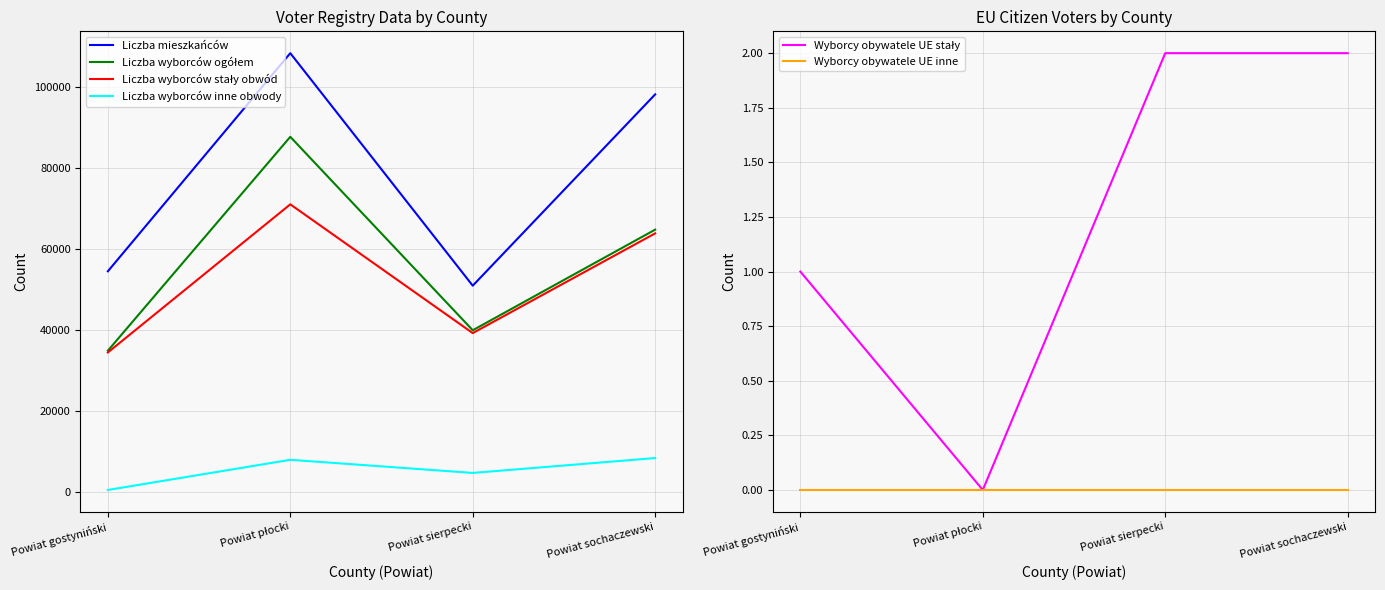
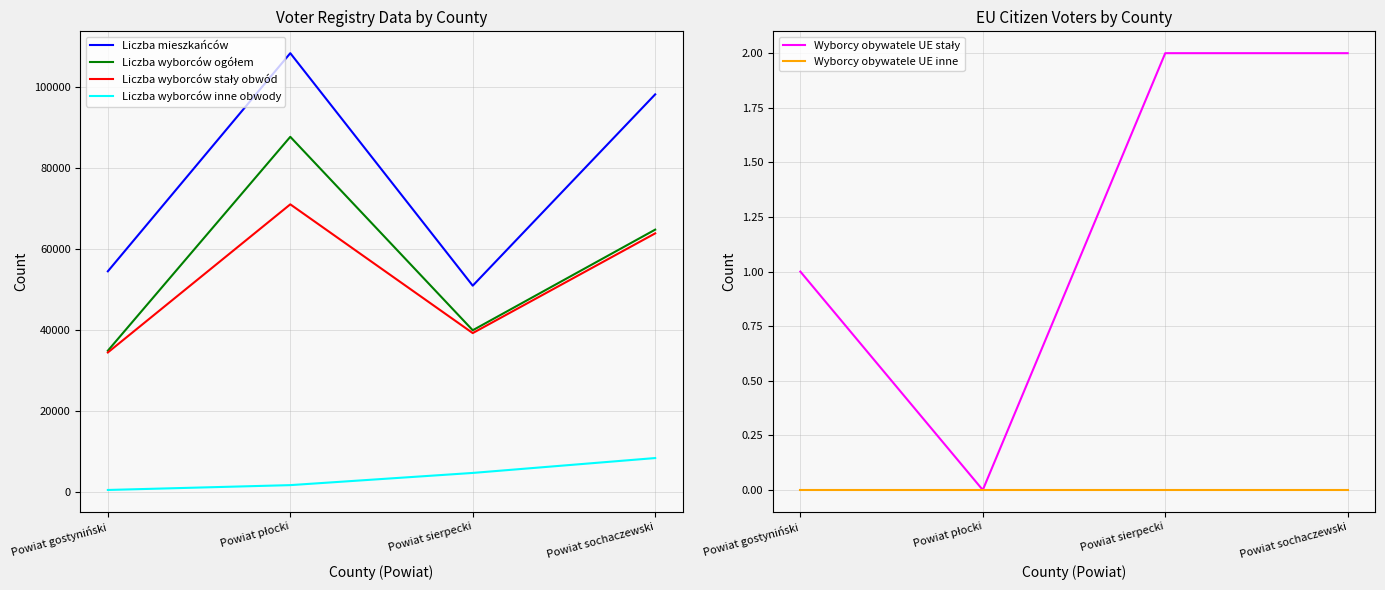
  {
    "Voter Registry Data by County": {
      "Liczba mieszkańców": {
        "Powiat gostyniński": 54000,
        "Powiat płocki": 108000,
        "Powiat sierpecki": 51000,
        "Powiat sochaczewski": 98000
      },
      "Liczba wyborców ogółem": {
        "Powiat płocki": 88000,
        "Powiat sierpecki": 40000,
        "Powiat sochaczewski": 65000
      },
      "Liczba wyborców stały obwód": {
        "Powiat płocki": 71000,
        "Powiat sierpecki": 39000,
        "Powiat sochaczewski": 64000
      },
      "Liczba wyborców inne obwody": {
        "Powiat gostyniński": 0,
-       "Powiat płocki": 8000,
+       "Powiat płocki": 2000,
        "Powiat sierpecki": 5000,
        "Powiat sochaczewski": 8000
      }
    },
    "EU Citizen Voters by County": {
      "Wyborcy obywatele UE stały": {
        "Powiat gostyniński": 1.00,
        "Powiat sierpecki": 2.00,
        "Powiat sochaczewski": 2.00
      },
      "Wyborcy obywatele UE inne": {
        "Powiat gostyniński": 0.00,
        "Powiat sierpecki": 0.00,
        "Powiat sochaczewski": 0.00
      }
    }
  }
